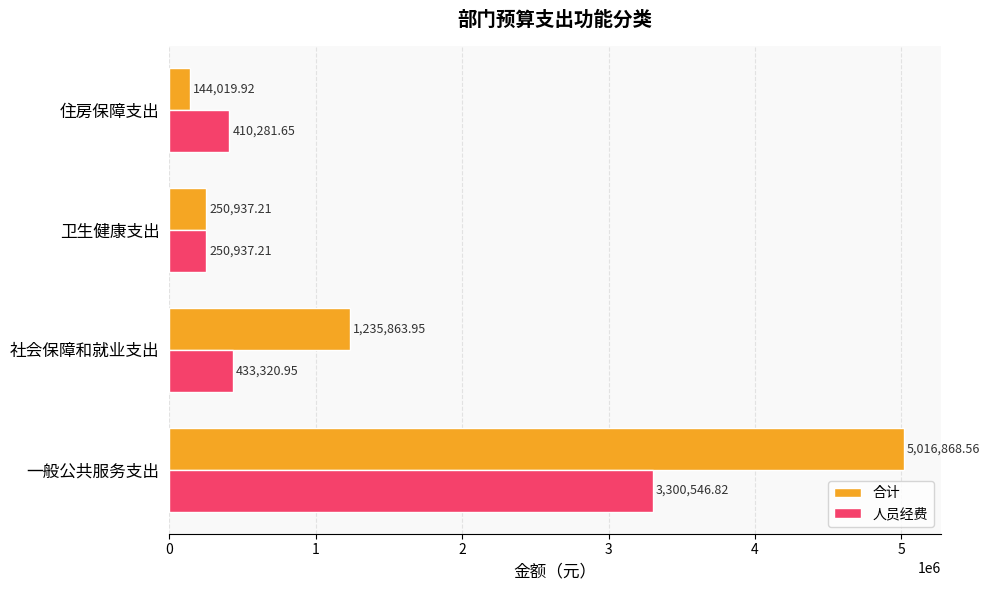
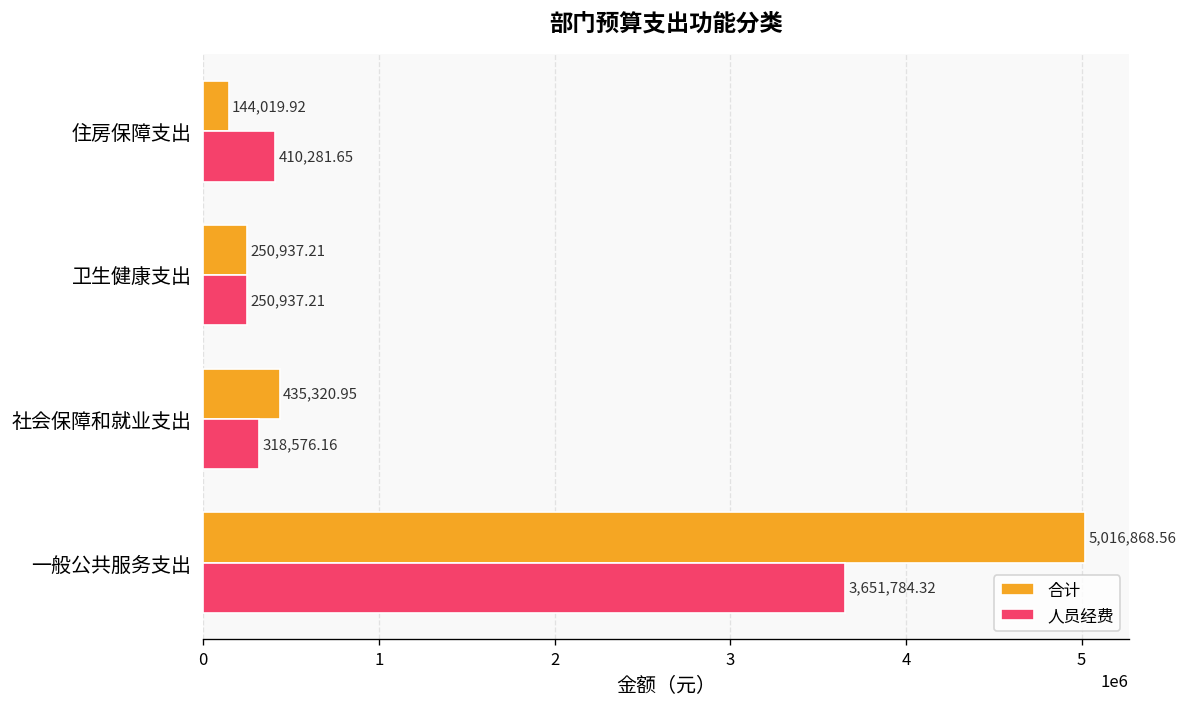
  {
    "合计": {
      "住房保障支出": "144,019.92",
      "卫生健康支出": "250,937.21",
-     "社会保障和就业支出": "1,235,863.95",
+     "社会保障和就业支出": "435,320.95",
      "一般公共服务支出": "5,016,868.56"
    },
    "人员经费": {
      "住房保障支出": "410,281.65",
      "卫生健康支出": "250,937.21",
-     "社会保障和就业支出": "433,320.95",
-     "一般公共服务支出": "3,300,546.82"
+     "社会保障和就业支出": "318,576.16",
+     "一般公共服务支出": "3,651,784.32"
    }
  }
